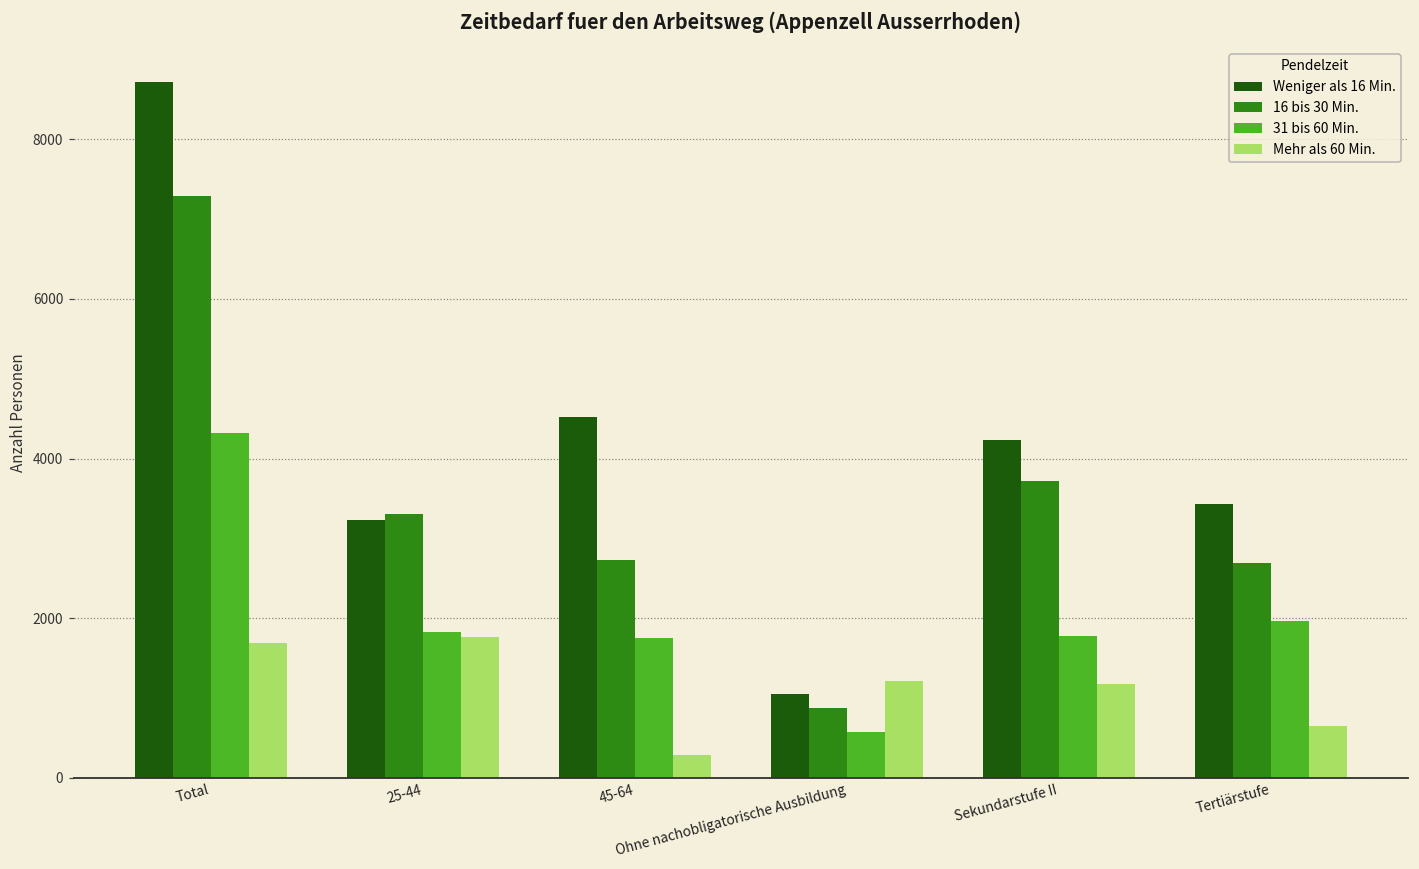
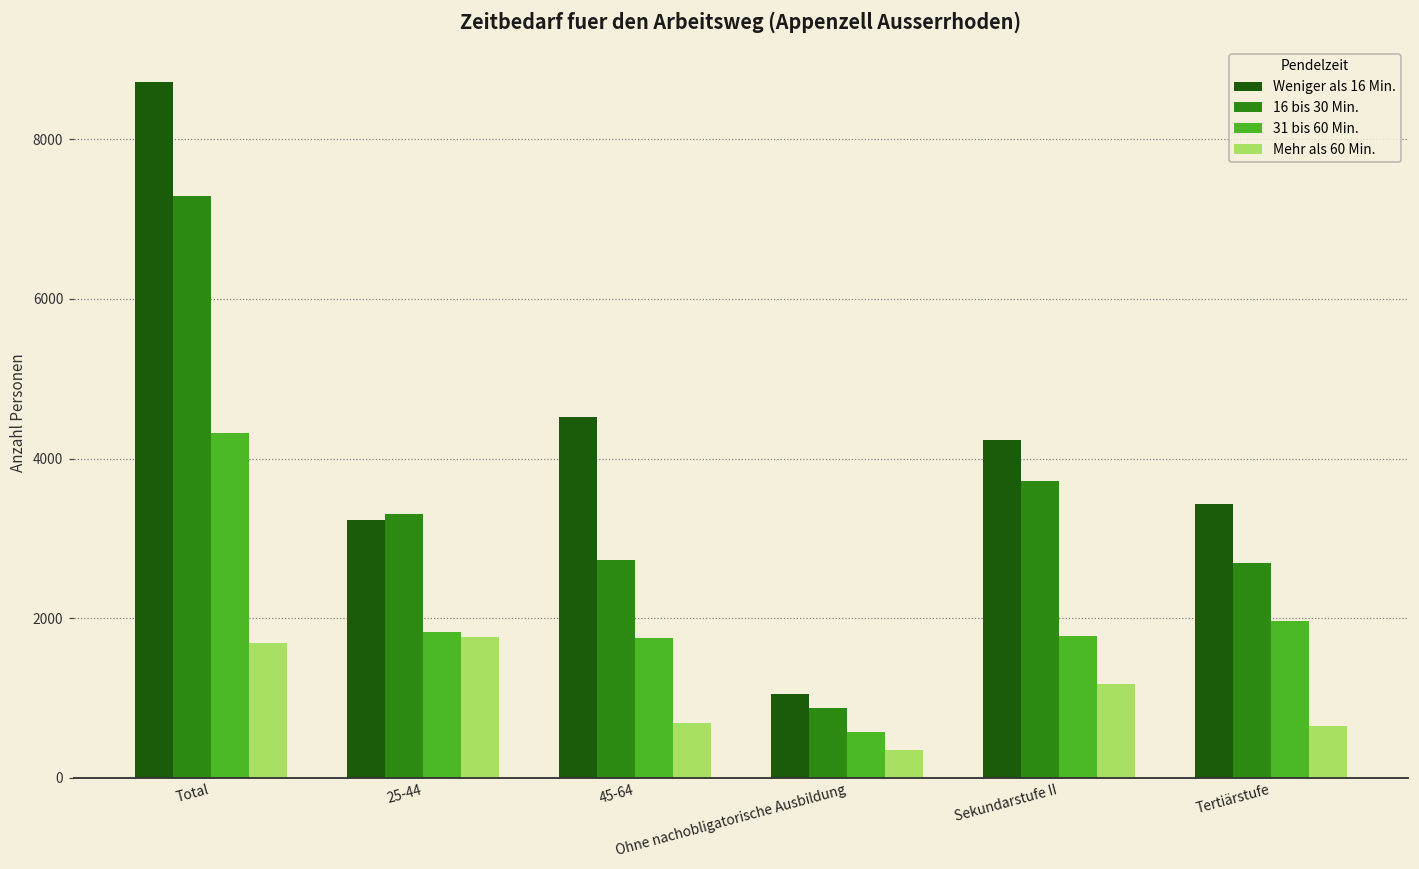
  {
    "Mehr als 60 Min.": {
      "Total": 1700,
      "25-44": 1800,
-     "45-64": 300,
-     "Ohne nachobligatorische Ausbildung": 1200,
+     "45-64": 700,
+     "Ohne nachobligatorische Ausbildung": 300,
      "Sekundarstufe II": 1200,
      "Tertiärstufe": 600
    }
  }
